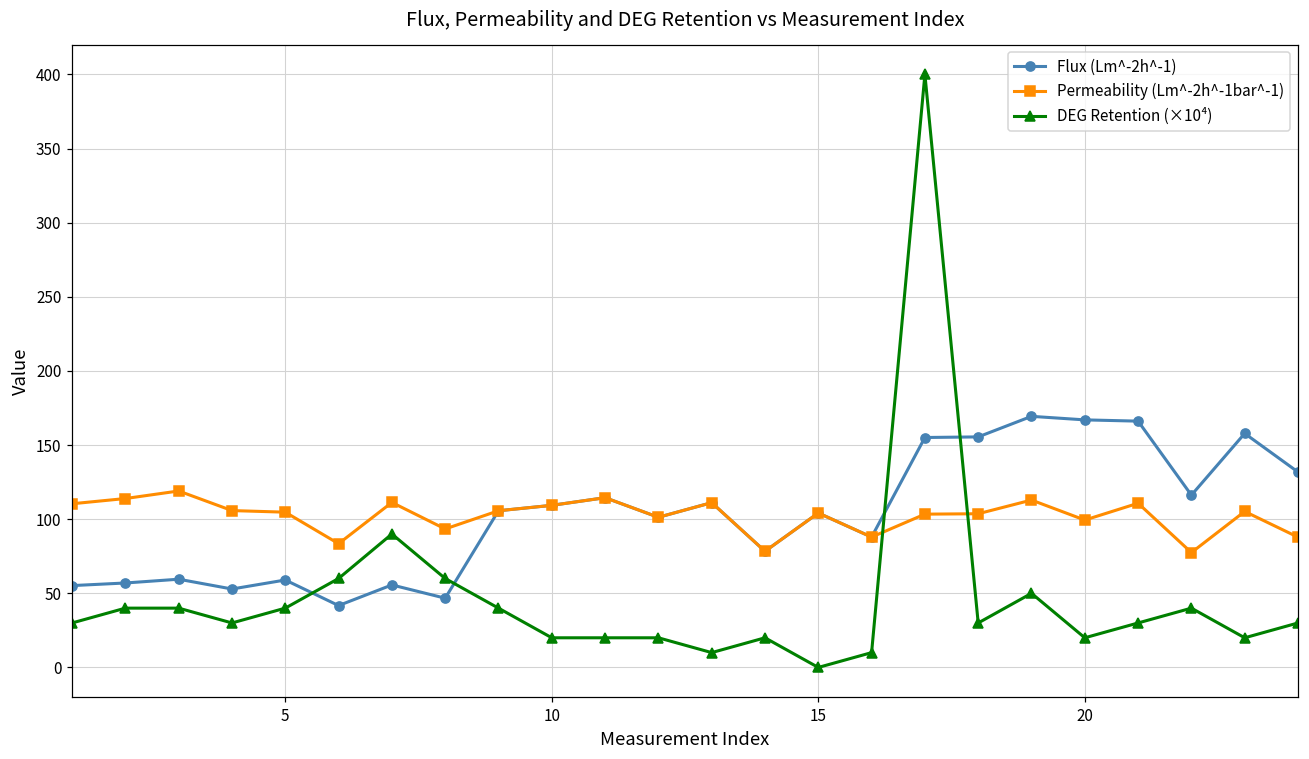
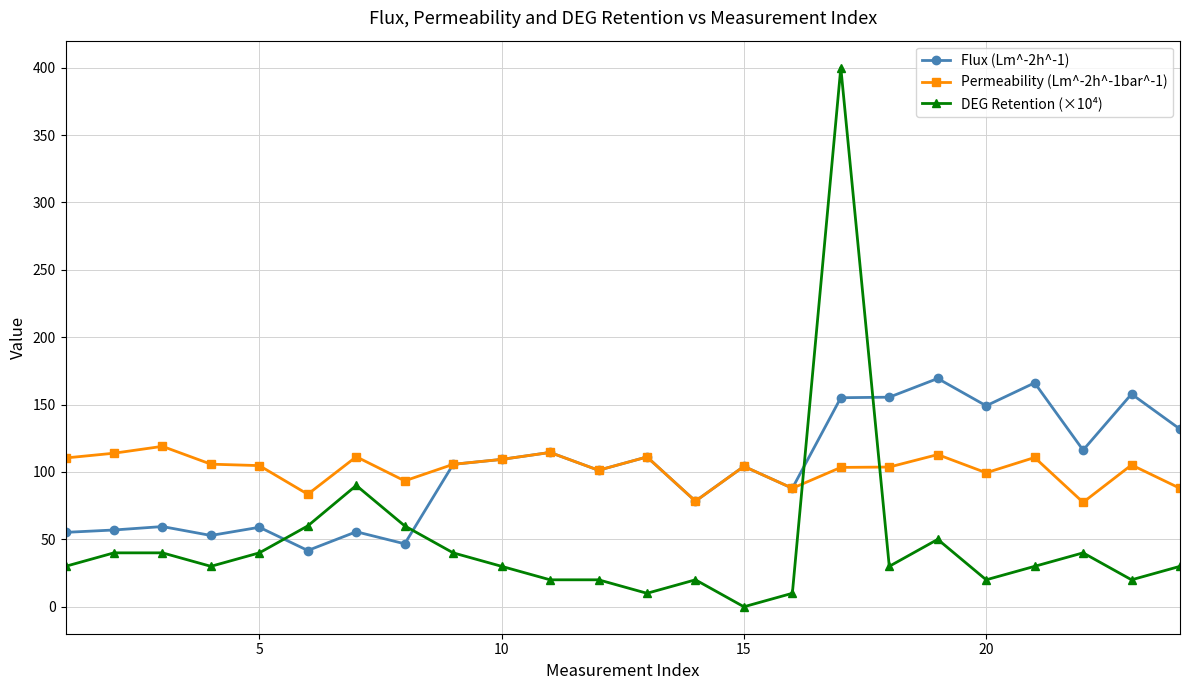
  {
    "Flux (Lm^-2h^-1)": {
      "5": 59,
-     "20": 167
+     "20": 149
    },
    "Permeability (Lm^-2h^-1bar^-1)": {
      "5": 105,
      "20": 99
    },
    "DEG Retention (×10⁴)": {
      "5": 40,
-     "10": 20,
+     "10": 30,
      "15": 0,
      "20": 20
    }
  }
